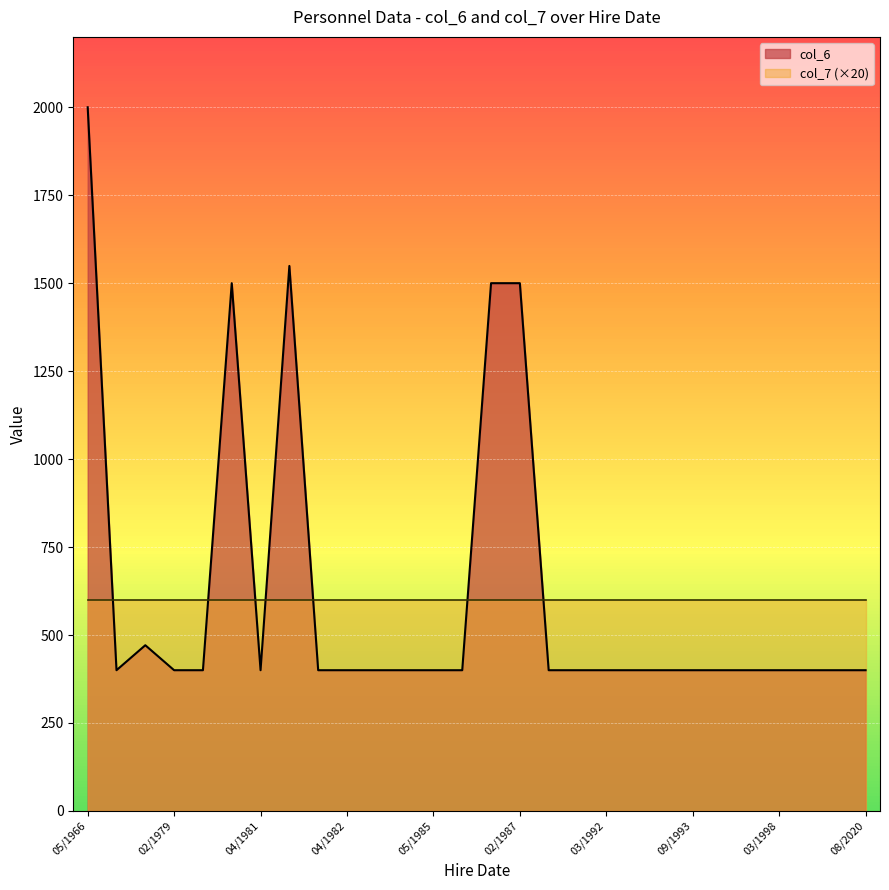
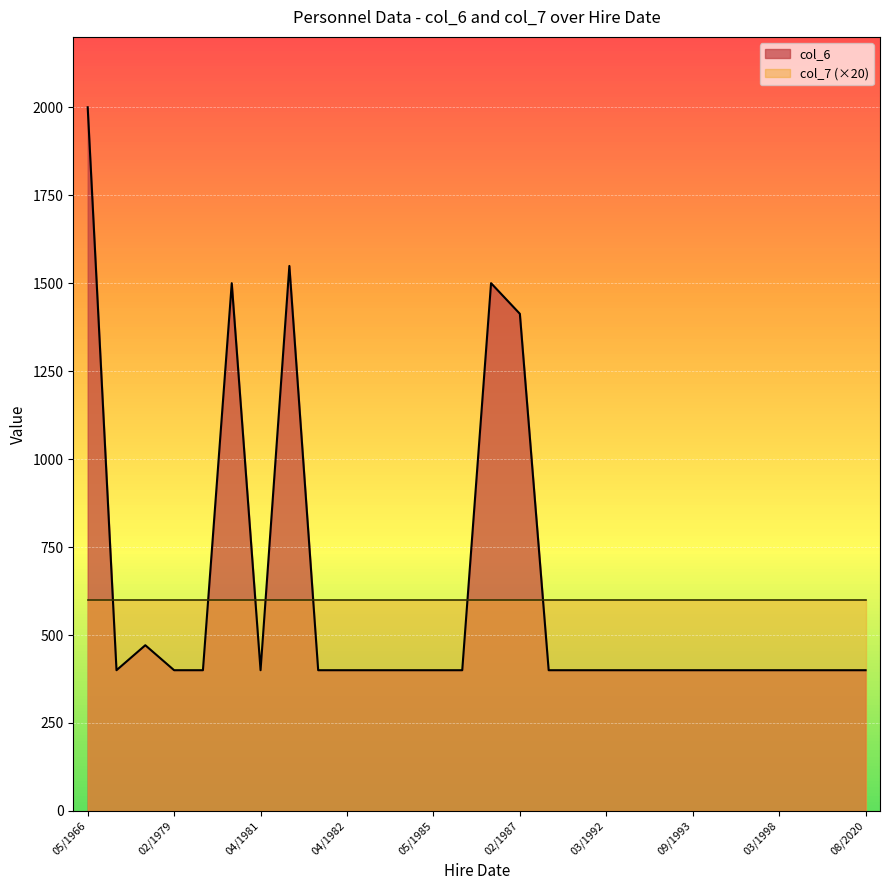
  {
    "col_6": {
      "05/1966": 2000,
      "02/1979": 400,
      "04/1981": 400,
      "04/1982": 400,
      "05/1985": 400,
-     "02/1987": 1500,
+     "02/1987": 1410,
      "03/1992": 400,
      "09/1993": 400,
      "03/1998": 400,
      "08/2020": 400
    },
    "col_7 (×20)": {
      "05/1966": 600,
      "02/1979": 600,
      "04/1981": 600,
      "04/1982": 600,
      "05/1985": 600,
      "02/1987": 600,
      "03/1992": 600,
      "09/1993": 600,
      "03/1998": 600,
      "08/2020": 600
    }
  }
